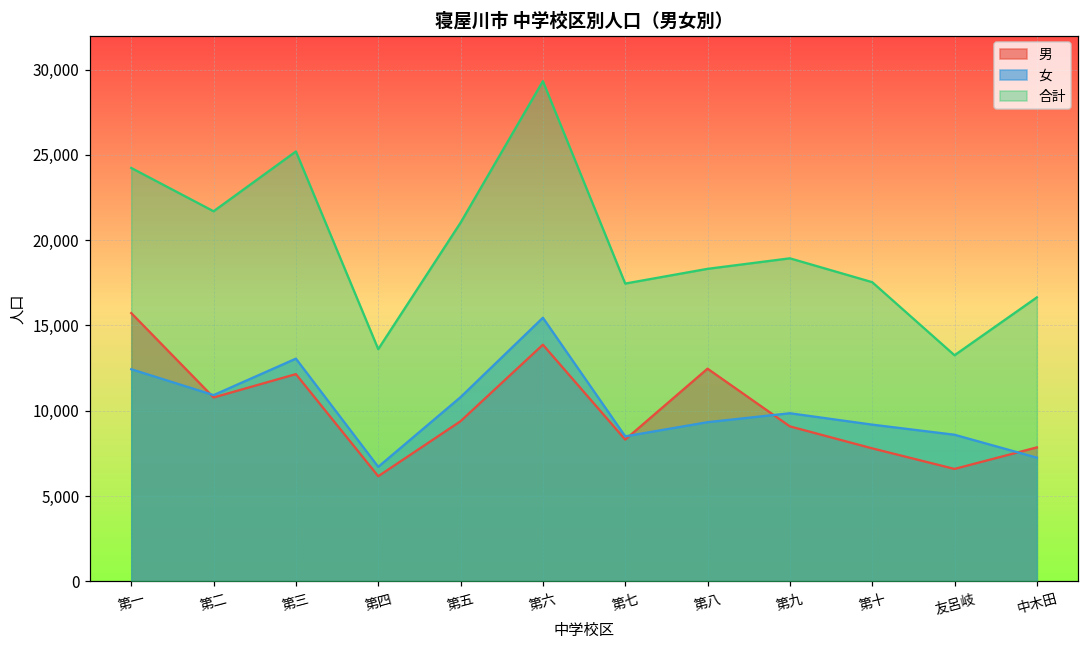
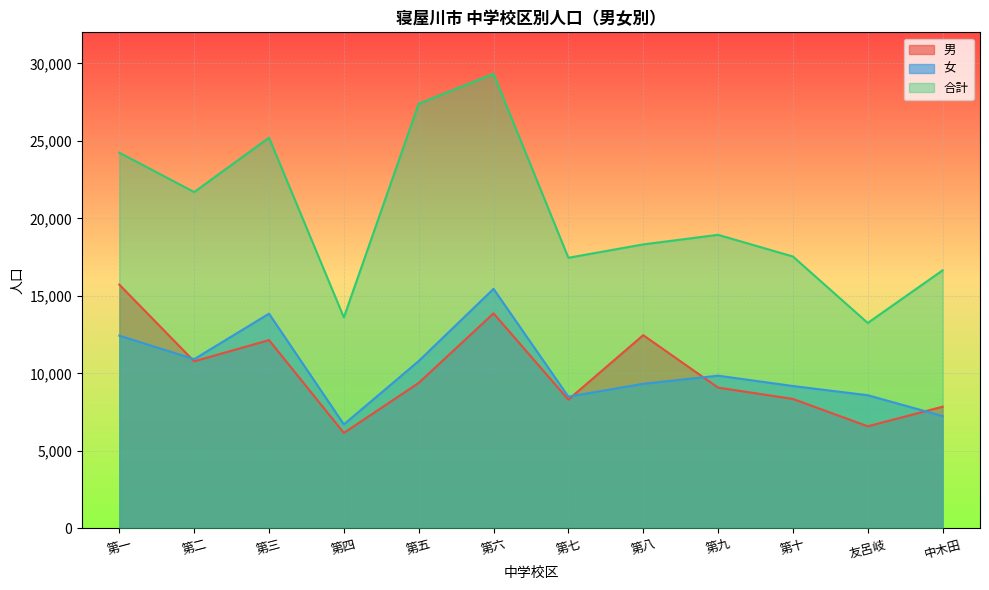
  {
    "男": {
      "第一": "15,700",
      "第三": "12,100",
      "第四": "6,200",
      "第五": "9,400",
      "第六": "13,900",
      "第七": "8,300",
      "第八": "12,500",
      "第九": "9,100",
-     "第十": "7,800",
+     "第十": "8,400",
      "友呂岐": "6,600",
      "中木田": "7,900"
    },
    "女": {
      "第一": "12,400",
-     "第三": "13,100",
+     "第三": "13,900",
      "第四": "6,700",
      "第五": "10,800",
      "第六": "15,500",
      "第七": "8,500",
      "第八": "9,300",
      "第九": "9,900",
      "第十": "9,200",
      "友呂岐": "8,600",
      "中木田": "7,300"
    },
    "合計": {
      "第一": "24,200",
      "第二": "21,700",
      "第三": "25,200",
      "第四": "13,600",
-     "第五": "21,000",
+     "第五": "27,400",
      "第六": "29,300",
      "第七": "17,500",
      "第八": "18,300",
      "第九": "18,900",
      "第十": "17,500",
      "友呂岐": "13,300",
      "中木田": "16,600"
    }
  }
